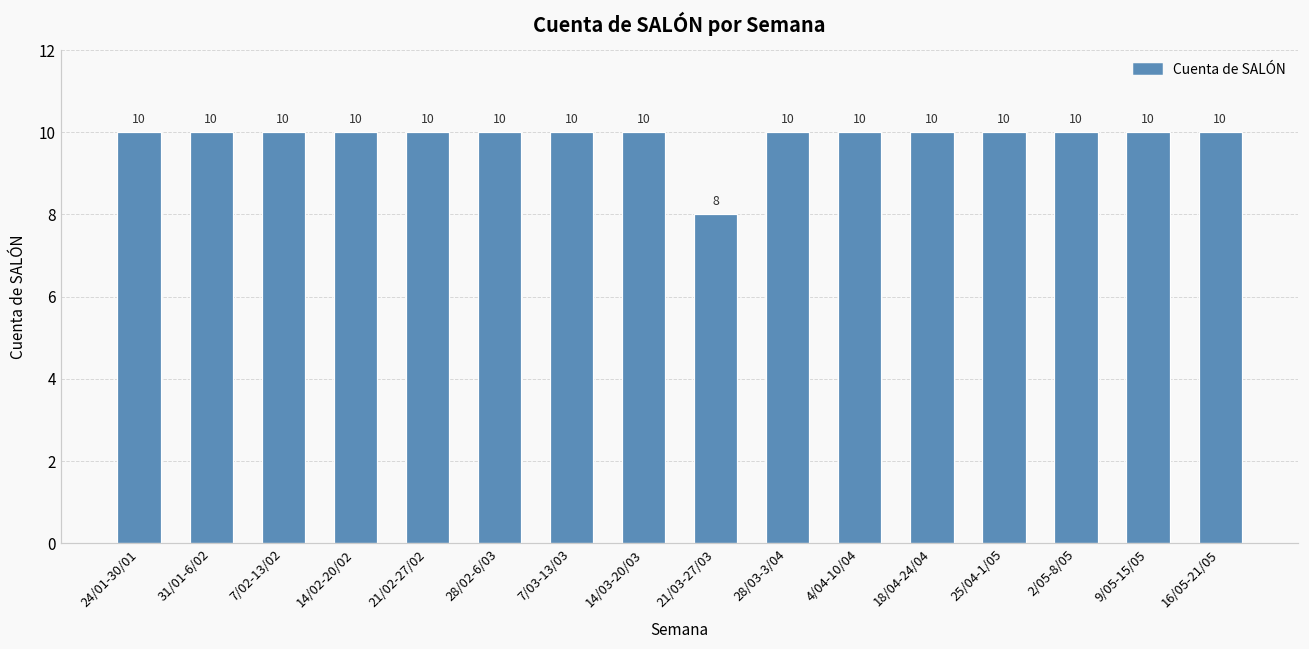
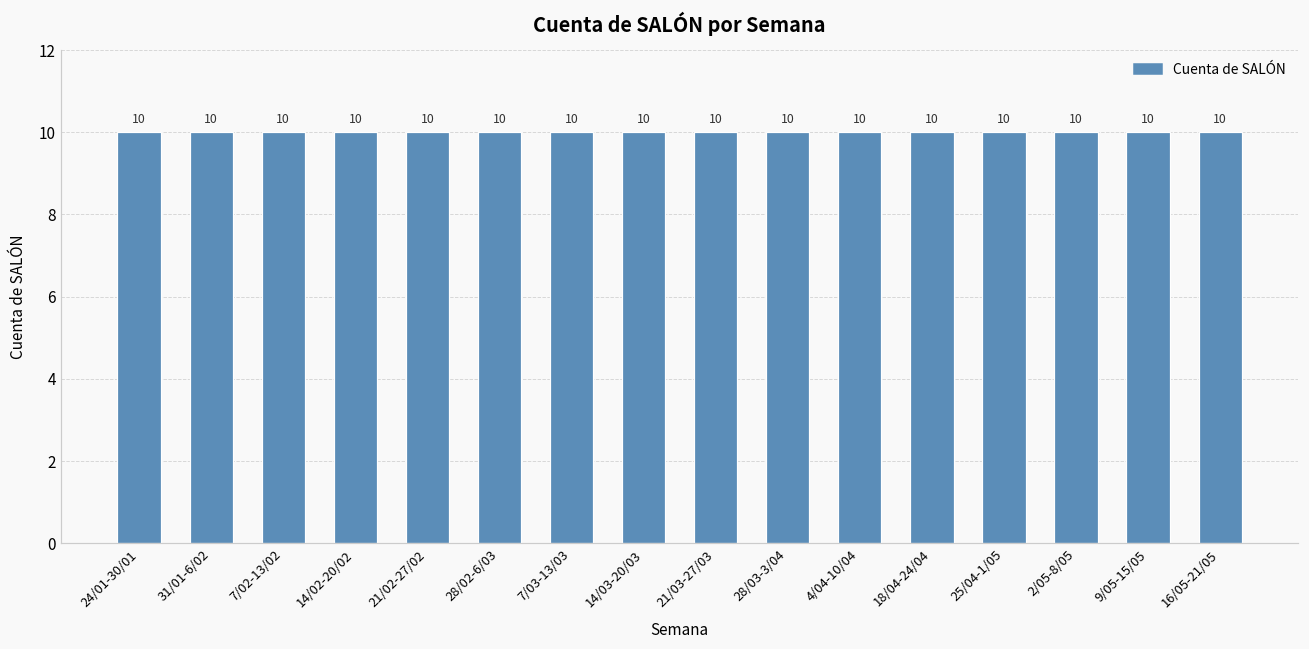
  {
    "24/01-30/01": 10,
    "31/01-6/02": 10,
    "7/02-13/02": 10,
    "14/02-20/02": 10,
    "21/02-27/02": 10,
    "28/02-6/03": 10,
    "7/03-13/03": 10,
    "14/03-20/03": 10,
-   "21/03-27/03": 8,
+   "21/03-27/03": 10,
    "28/03-3/04": 10,
    "4/04-10/04": 10,
    "18/04-24/04": 10,
    "25/04-1/05": 10,
    "2/05-8/05": 10,
    "9/05-15/05": 10,
    "16/05-21/05": 10
  }
